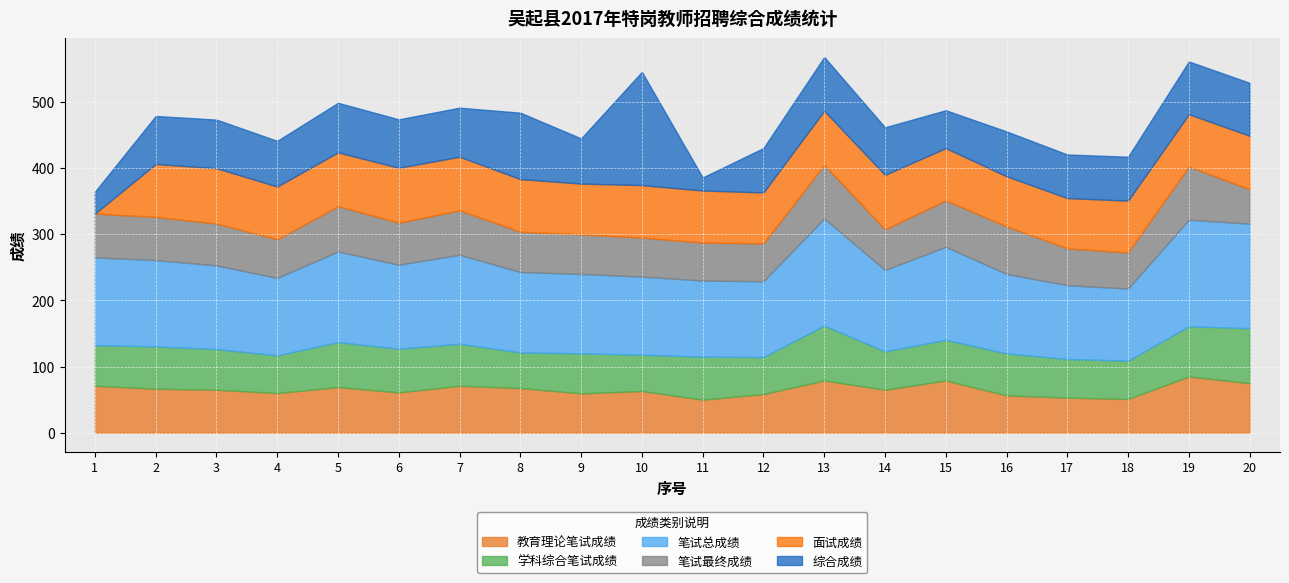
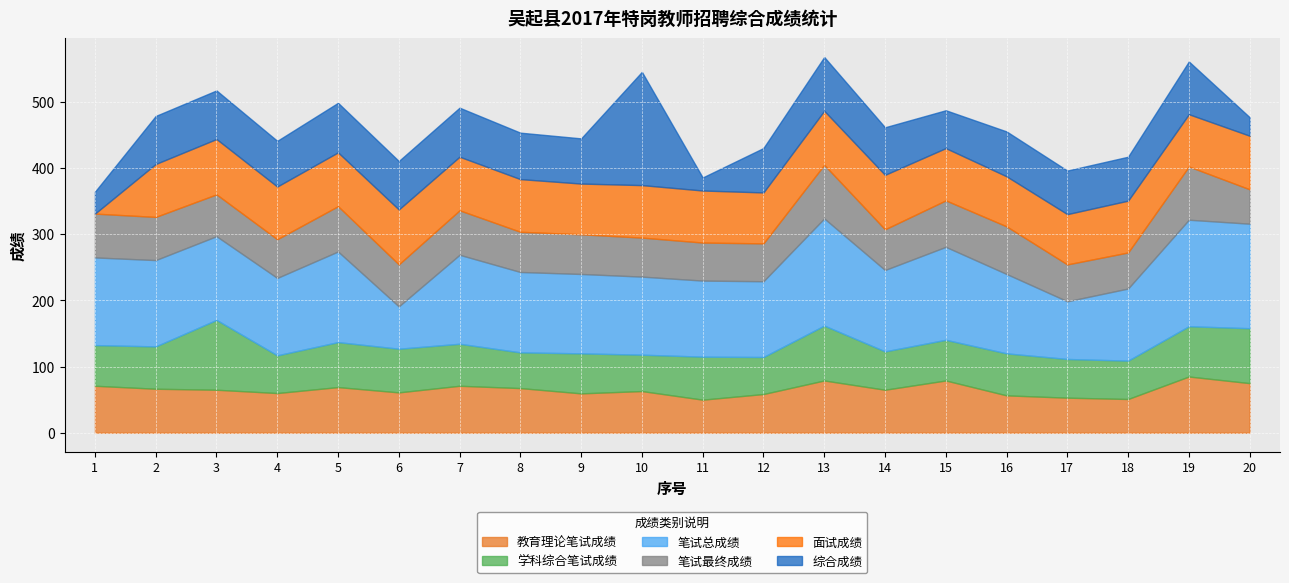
  {
    "学科综合笔试成绩": {
      "1": 60,
      "2": 60,
-     "3": 60,
+     "3": 110,
      "4": 60,
      "5": 70,
      "6": 70,
      "7": 60,
      "8": 50,
      "9": 60,
      "10": 60,
      "11": 70,
      "12": 60,
      "13": 80,
      "14": 60,
      "15": 60,
      "16": 60,
      "17": 60,
      "18": 60,
      "19": 80,
      "20": 80
    },
    "笔试总成绩": {
      "1": 130,
      "2": 130,
      "3": 130,
      "4": 120,
      "5": 140,
-     "6": 130,
+     "6": 60,
      "7": 130,
      "8": 120,
      "9": 120,
      "10": 120,
      "11": 120,
      "12": 110,
      "13": 160,
      "14": 120,
      "15": 140,
      "16": 120,
-     "17": 110,
+     "17": 90,
      "18": 110,
      "19": 160,
      "20": 160
    },
    "笔试最终成绩": {
      "2": 70,
      "3": 60,
      "4": 60,
      "5": 70,
      "6": 60,
      "7": 70,
      "8": 60,
      "9": 60,
      "10": 60,
      "11": 60,
      "12": 60,
      "13": 80,
      "14": 60,
      "15": 70,
      "16": 70,
      "17": 60,
      "18": 50,
      "19": 80,
      "20": 50
    },
    "综合成绩": {
      "1": 30,
      "2": 70,
      "3": 70,
      "4": 70,
      "5": 70,
      "6": 70,
      "7": 70,
-     "8": 100,
+     "8": 70,
      "9": 70,
      "10": 170,
      "11": 20,
      "12": 70,
      "13": 80,
      "14": 70,
      "15": 60,
      "16": 70,
      "17": 70,
      "18": 70,
      "19": 80,
-     "20": 80
+     "20": 30
    }
  }
